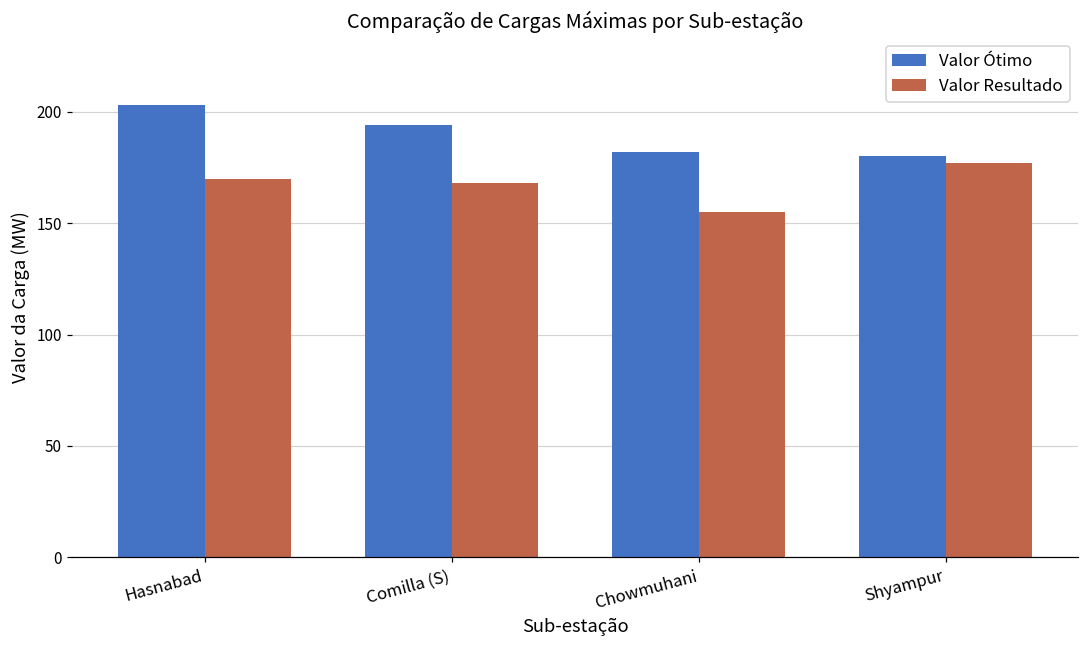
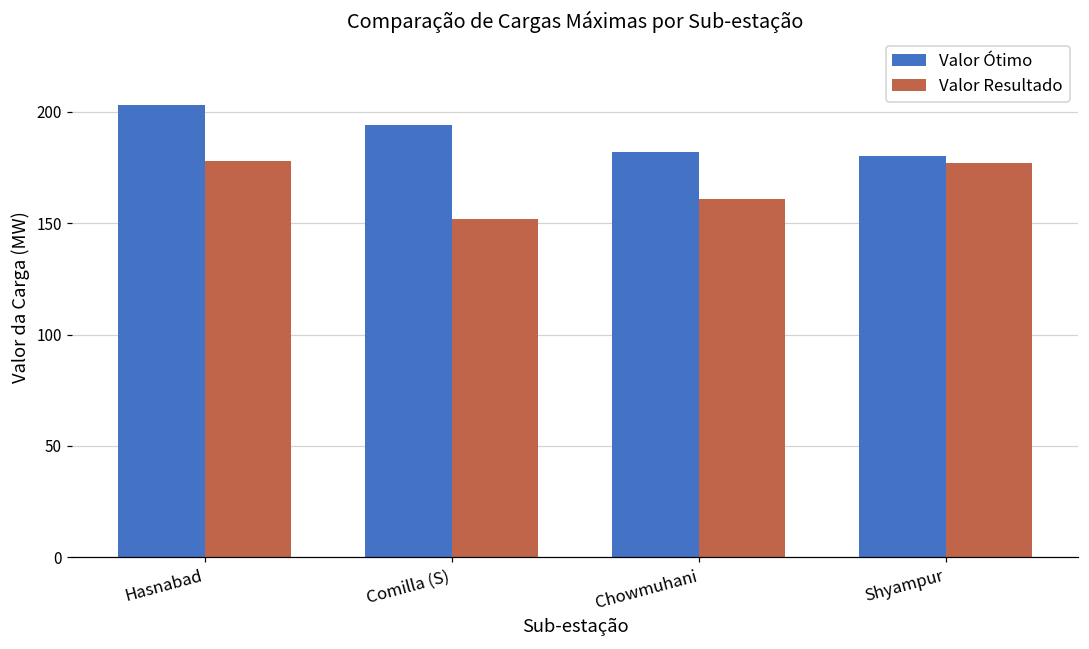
  {
    "Valor Ótimo": {
      "Hasnabad": 203,
      "Comilla (S)": 194,
      "Chowmuhani": 182,
      "Shyampur": 180
    },
    "Valor Resultado": {
-     "Hasnabad": 170,
-     "Comilla (S)": 168,
-     "Chowmuhani": 155,
+     "Hasnabad": 178,
+     "Comilla (S)": 152,
+     "Chowmuhani": 161,
      "Shyampur": 177
    }
  }
